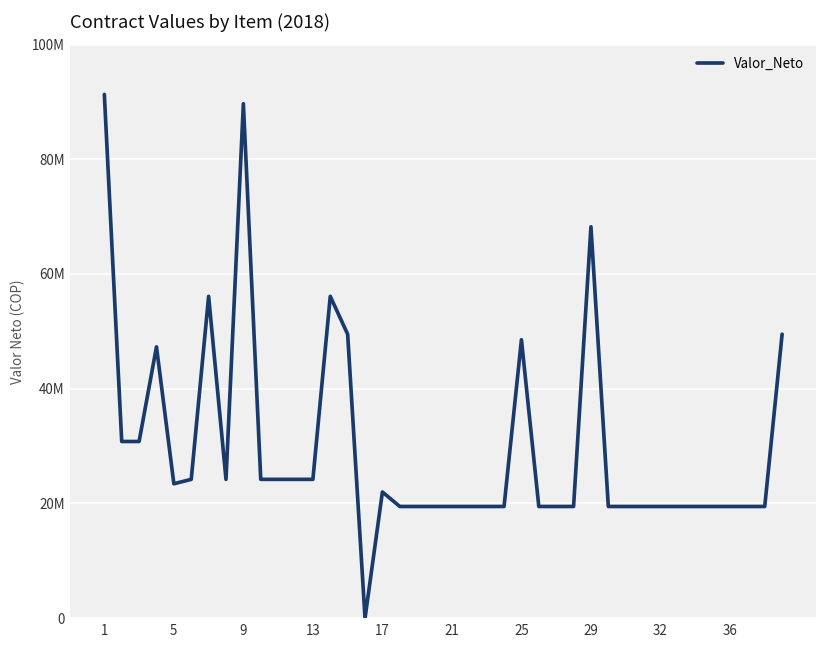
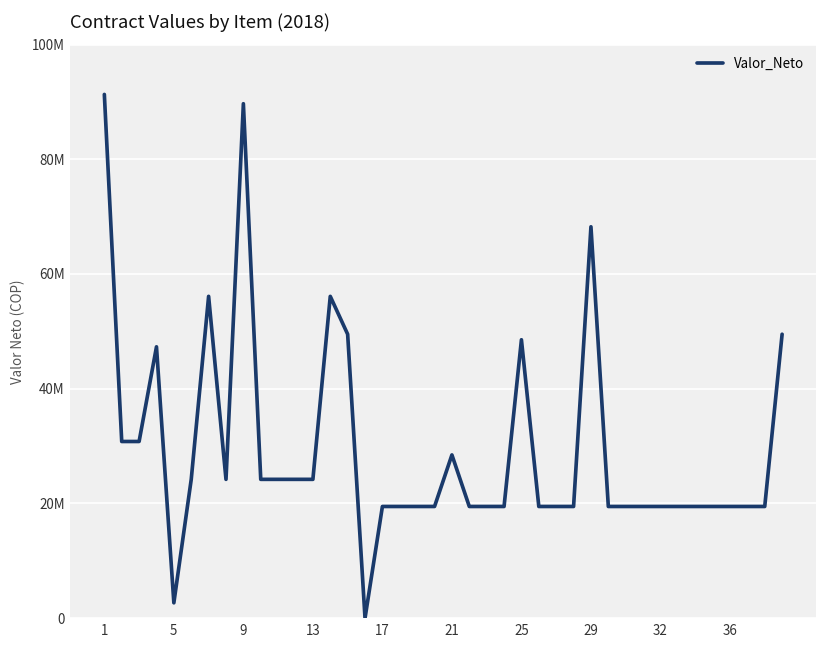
  {
    "1": 91000000,
-   "5": 23000000,
+   "5": 3000000,
    "9": 90000000,
    "13": 24000000,
-   "17": 22000000,
-   "21": 19000000,
+   "17": 19000000,
+   "21": 28000000,
    "25": 49000000,
    "29": 68000000,
    "32": 19000000,
    "36": 19000000
  }
